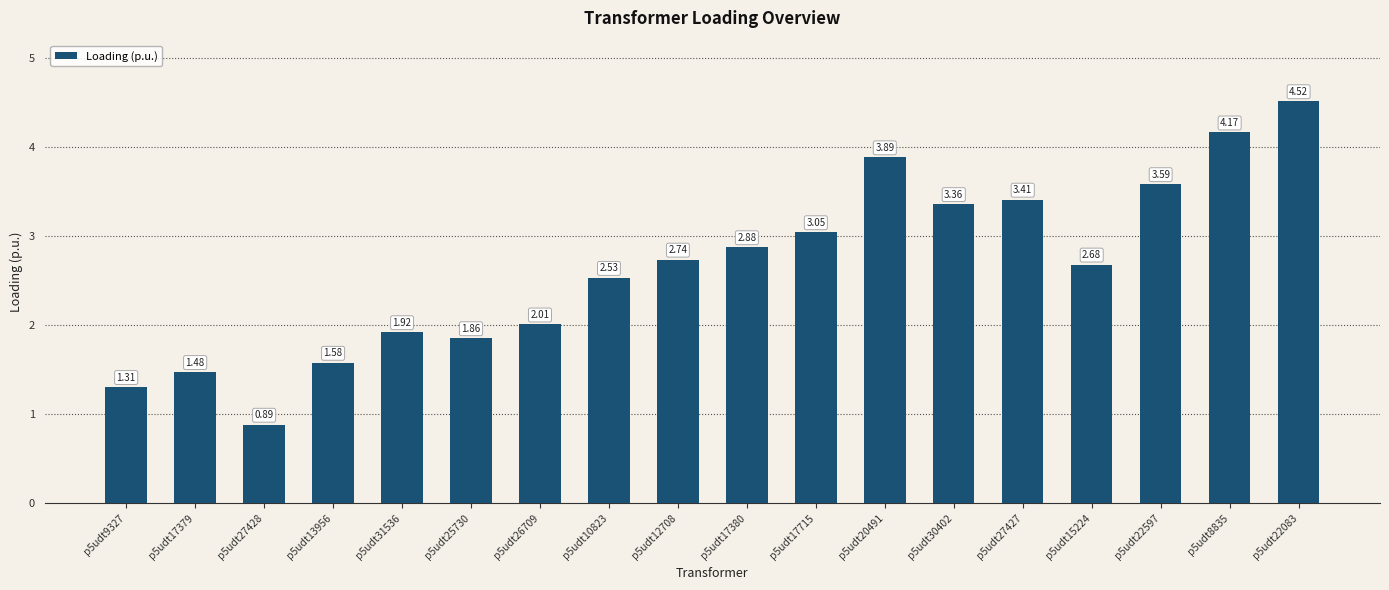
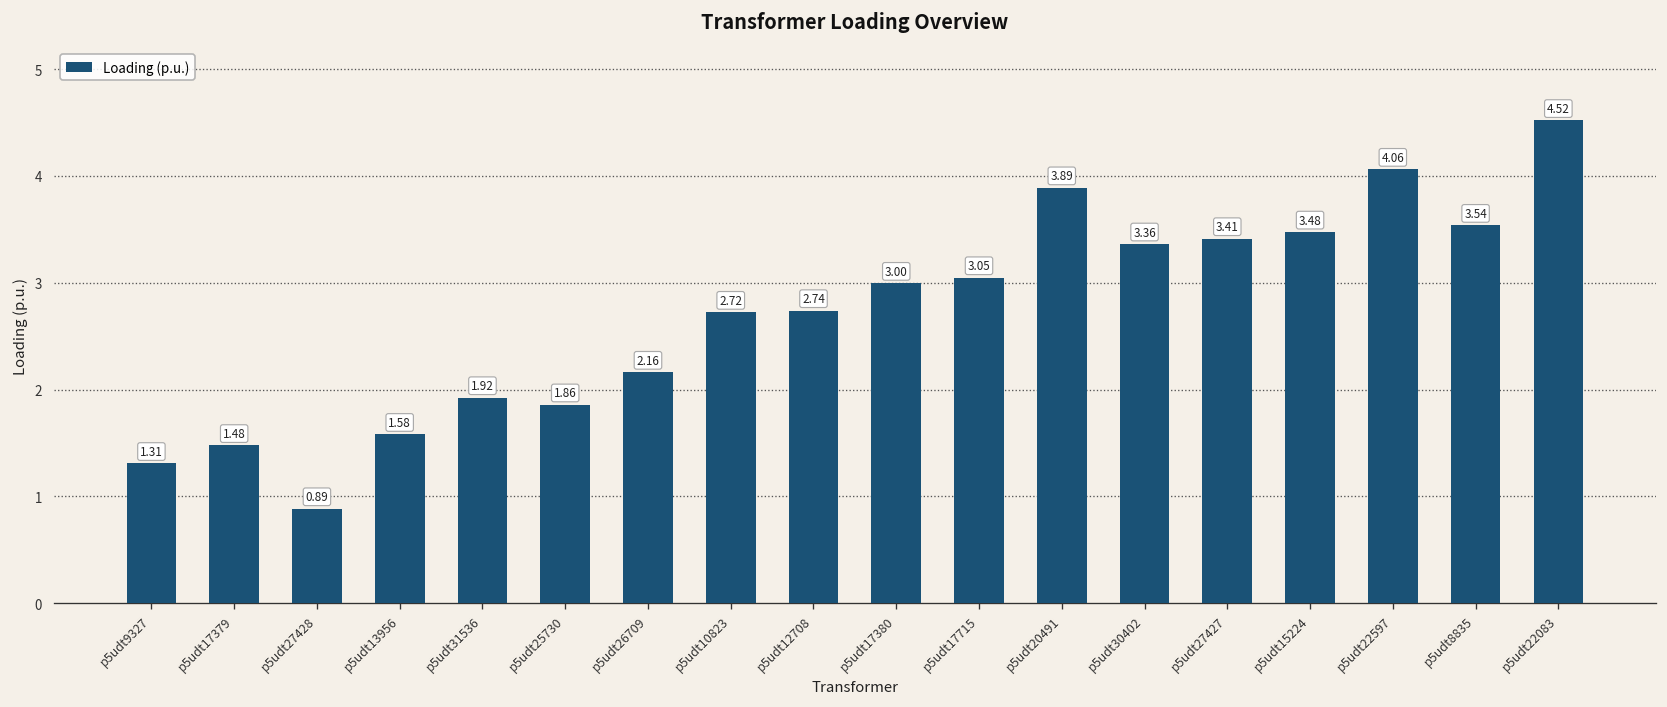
  {
-   "p5udt26709": 2.01,
-   "p5udt10823": 2.53,
-   "p5udt17380": 2.88,
-   "p5udt15224": 2.68,
-   "p5udt22597": 3.59,
-   "p5udt8835": 4.17
+   "p5udt26709": 2.16,
+   "p5udt10823": 2.72,
+   "p5udt17380": 3.00,
+   "p5udt15224": 3.48,
+   "p5udt22597": 4.06,
+   "p5udt8835": 3.54
  }
